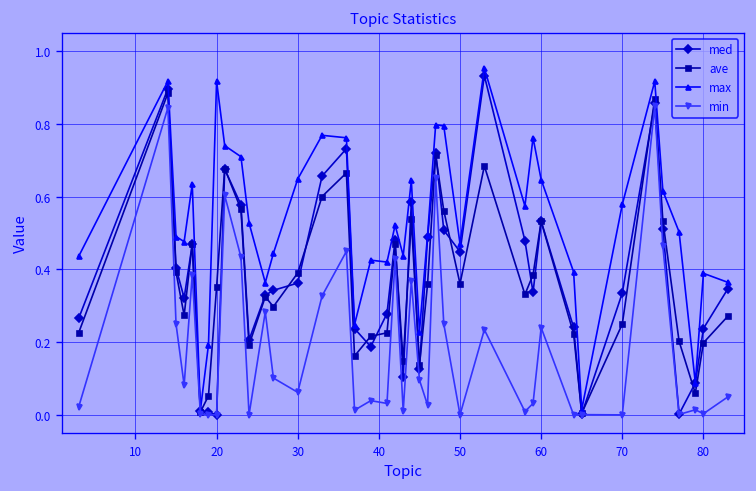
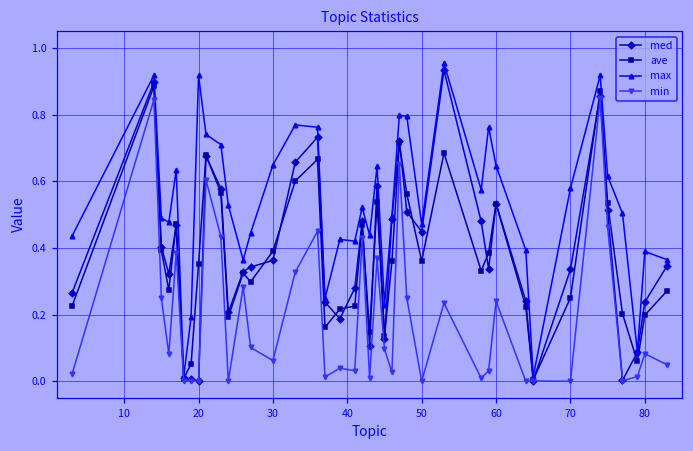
  {
    "min": {
      "30": 0.06,
      "50": 0.00,
      "60": 0.24,
      "70": 0.00,
-     "80": 0.00
+     "80": 0.08
    }
  }
